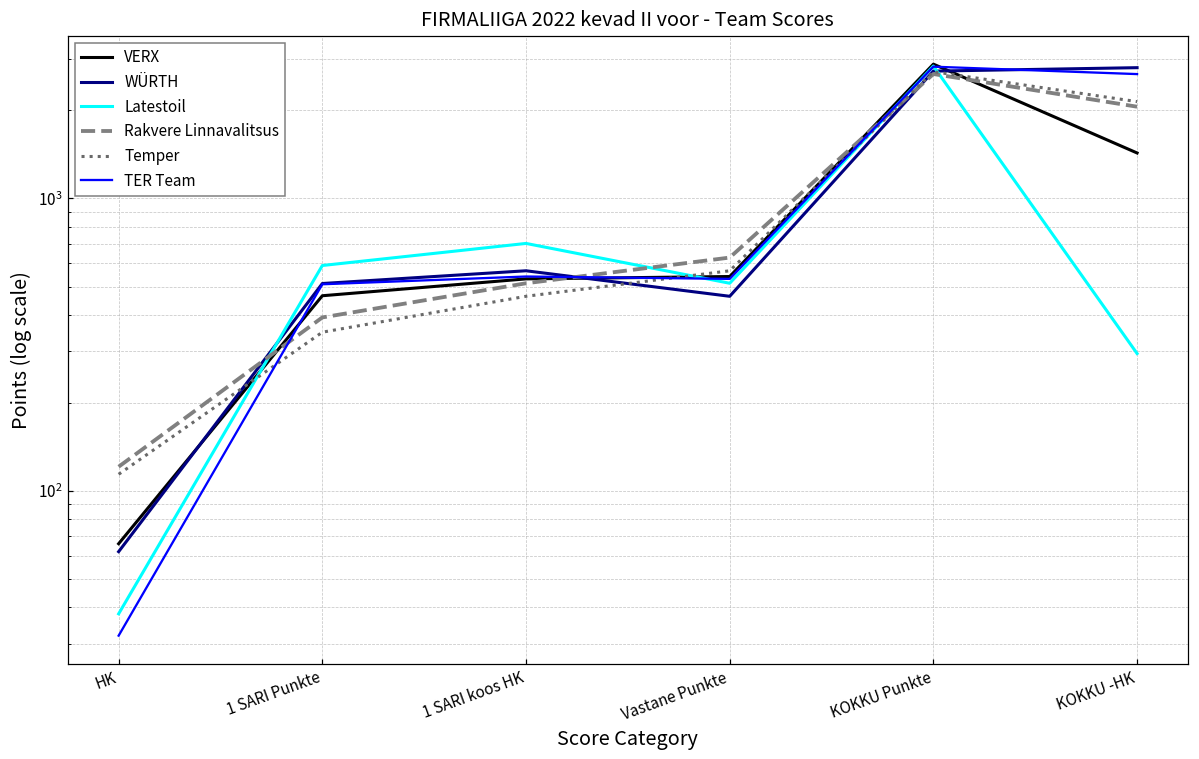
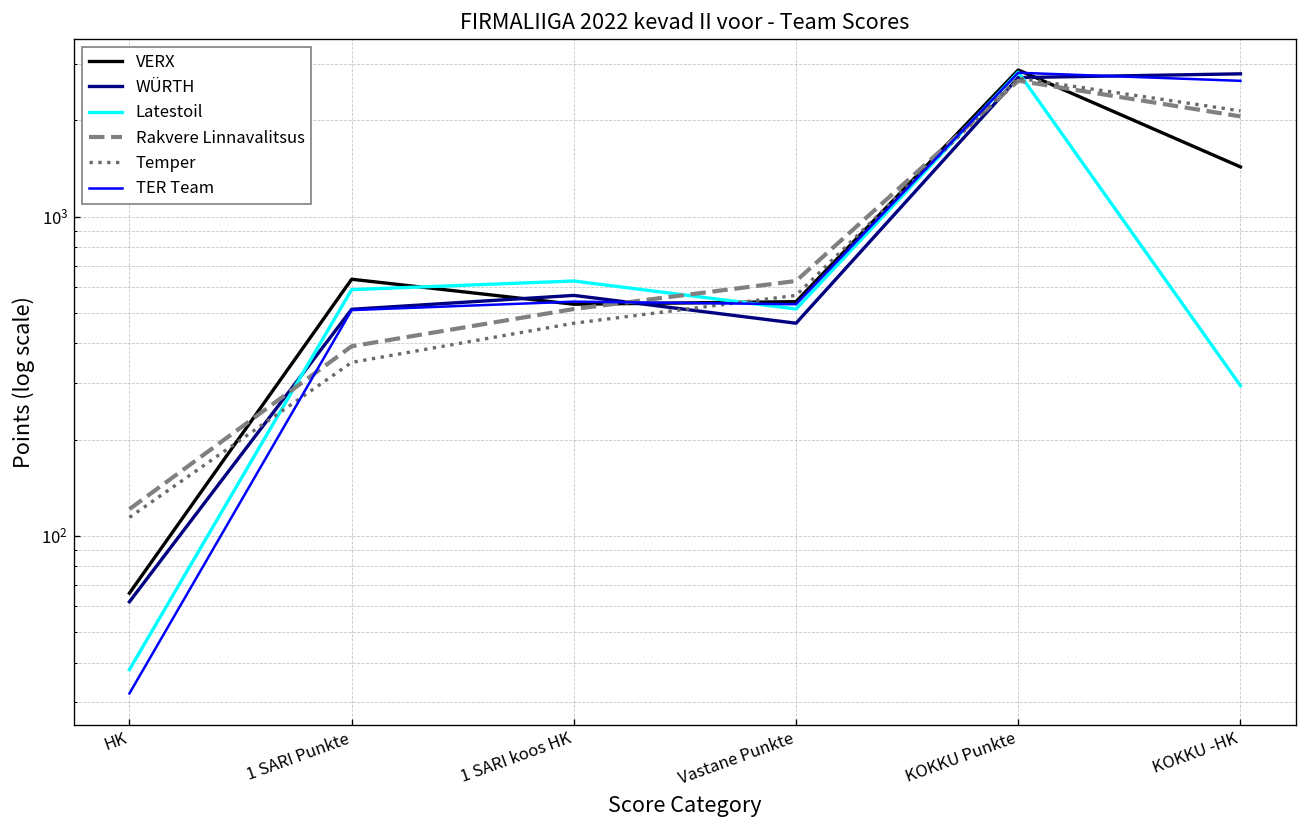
  {
    "VERX": {
      "HK": 66,
-     "1 SARI Punkte": 470,
+     "1 SARI Punkte": 640,
      "KOKKU -HK": 1400
    },
    "WÜRTH": {
      "HK": 62,
      "1 SARI koos HK": 570,
      "Vastane Punkte": 460,
      "KOKKU -HK": 2800
    },
    "Latestoil": {
      "HK": 38,
      "1 SARI Punkte": 590,
-     "1 SARI koos HK": 700,
+     "1 SARI koos HK": 630,
      "Vastane Punkte": 510,
      "KOKKU -HK": 300
    },
    "TER Team": {
      "HK": 32,
      "KOKKU -HK": 2700
    }
  }
